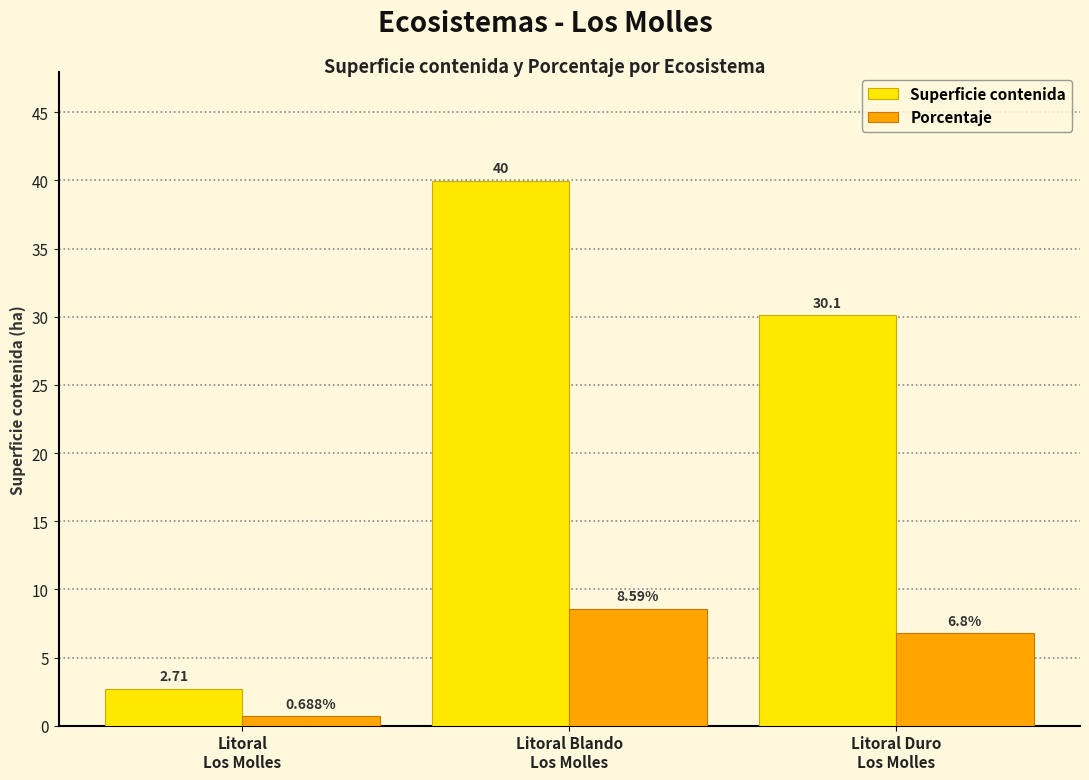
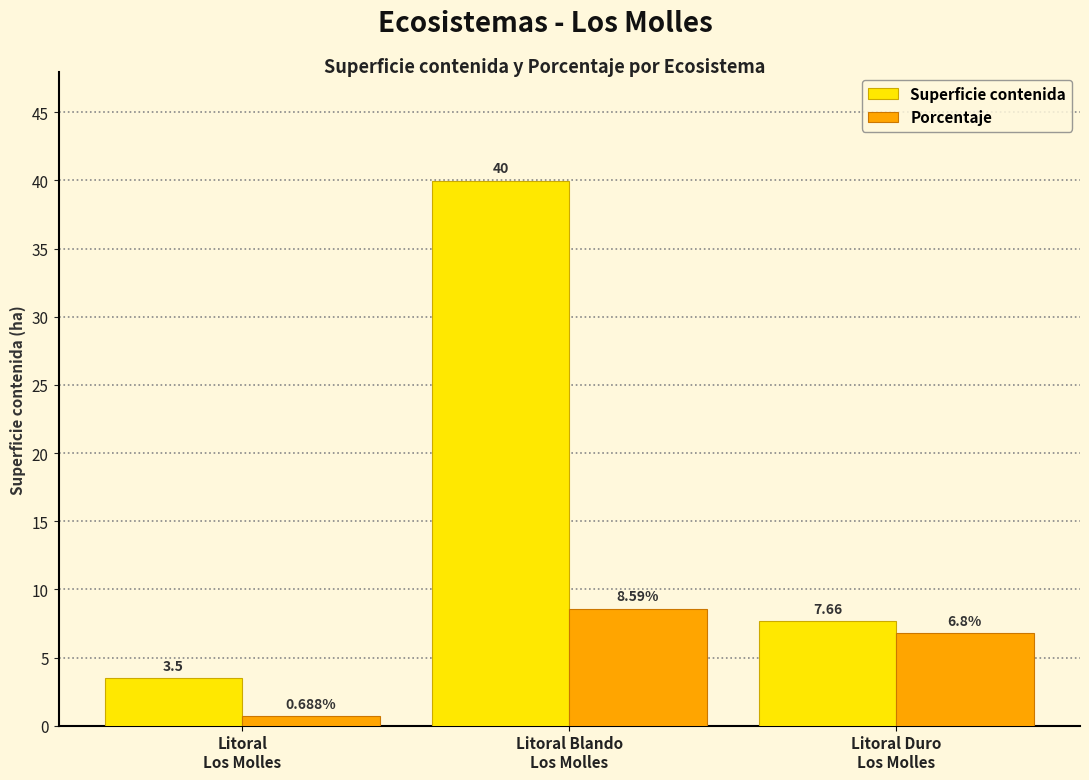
  {
    "Superficie contenida": {
-     "Litoral Los Molles": "2.71",
+     "Litoral Los Molles": "3.5",
      "Litoral Blando Los Molles": "40",
-     "Litoral Duro Los Molles": "30.1"
+     "Litoral Duro Los Molles": "7.66"
    },
    "Porcentaje": {
      "Litoral Los Molles": "0.688%",
      "Litoral Blando Los Molles": "8.59%",
      "Litoral Duro Los Molles": "6.8%"
    }
  }
